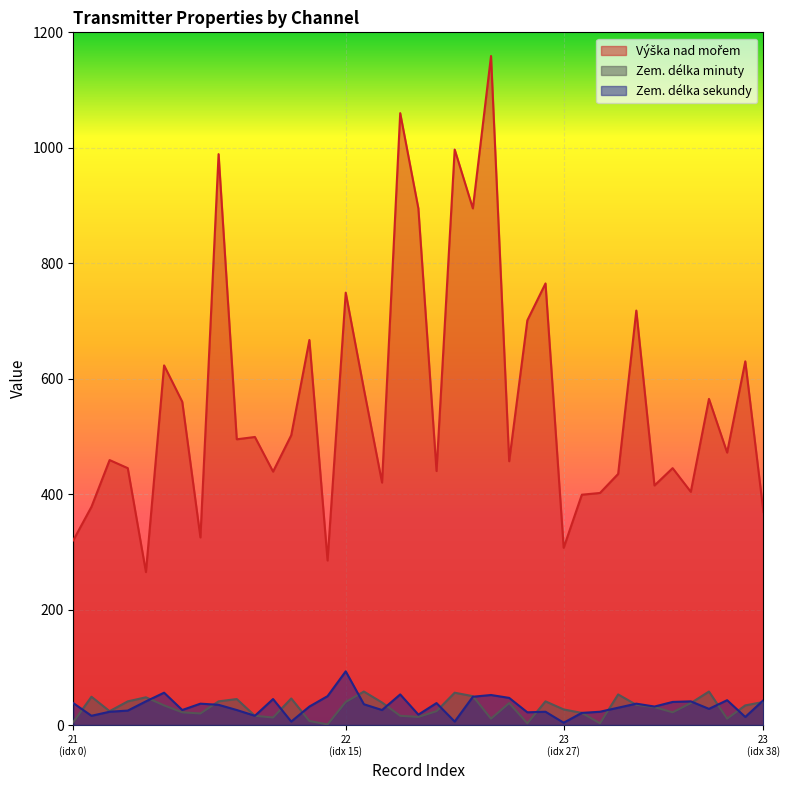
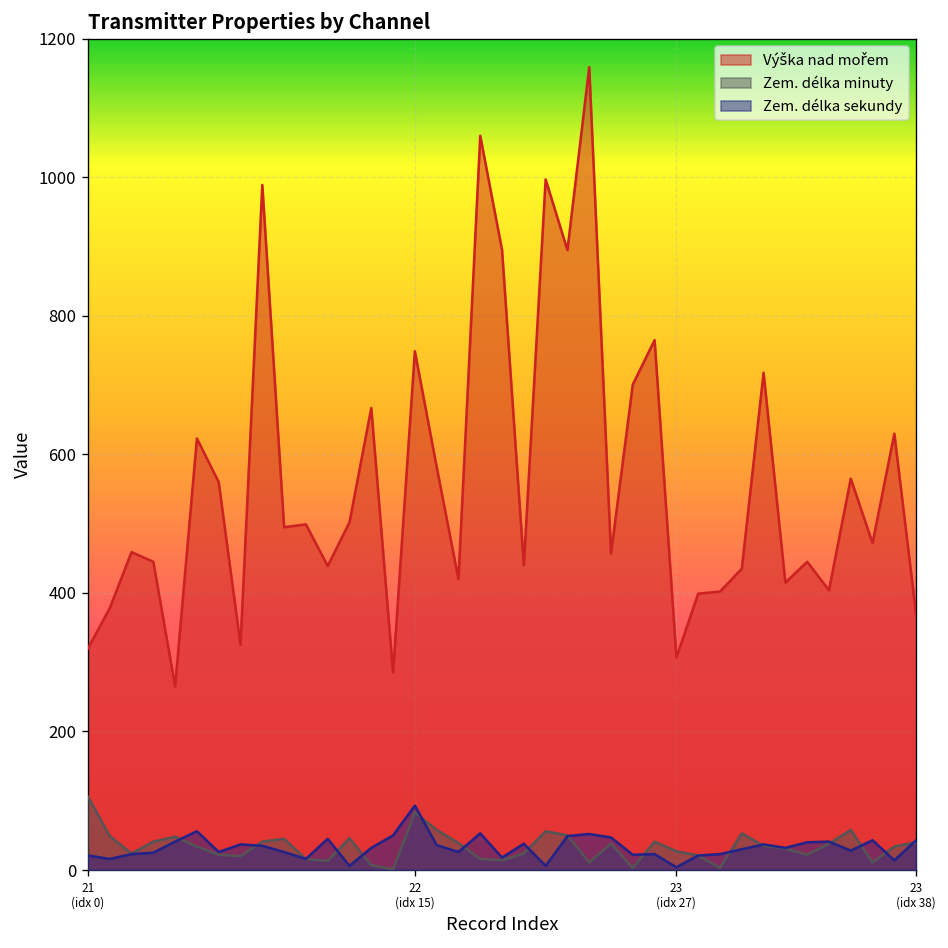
  {
    "Výška nad mořem": {
      "21 (idx 0)": 320,
      "22 (idx 15)": 750,
      "23 (idx 27)": 310,
      "23 (idx 38)": 370
    },
    "Zem. délka minuty": {
-     "21 (idx 0)": 10,
-     "22 (idx 15)": 40,
+     "21 (idx 0)": 110,
+     "22 (idx 15)": 80,
      "23 (idx 27)": 30
    },
    "Zem. délka sekundy": {
-     "21 (idx 0)": 40,
+     "21 (idx 0)": 20,
      "22 (idx 15)": 90,
      "23 (idx 27)": 0
    }
  }
